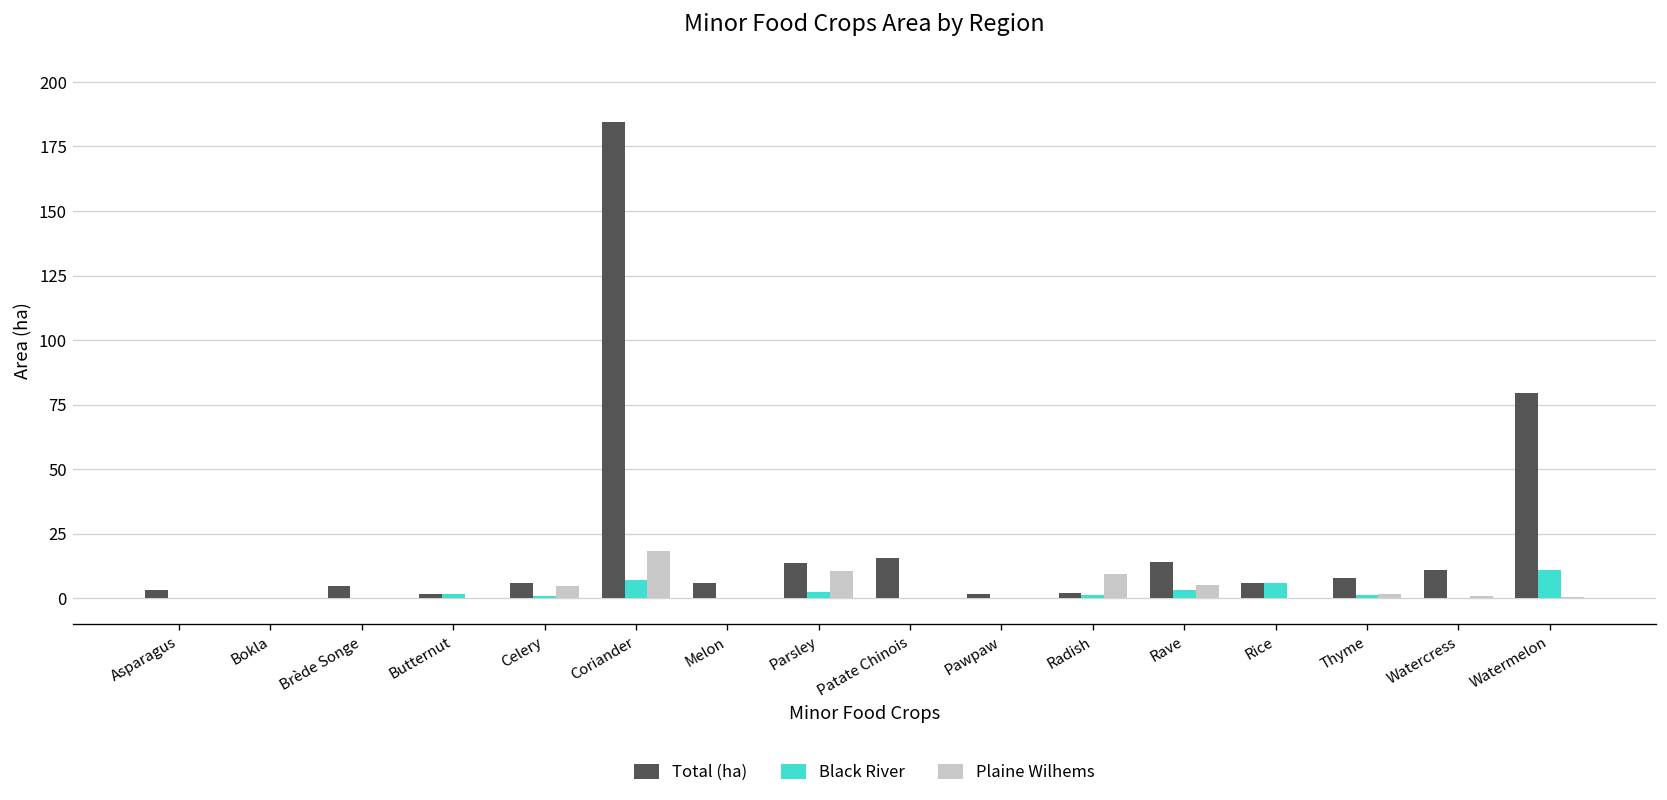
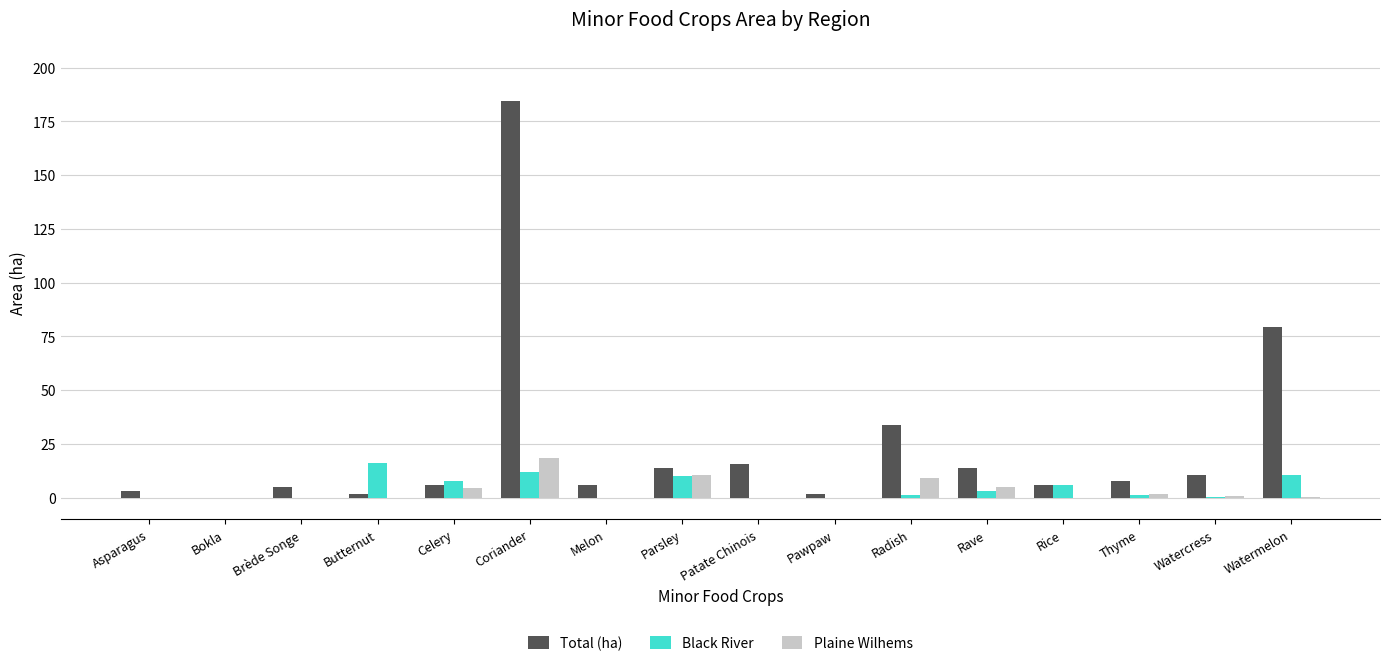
  {
    "Total (ha)": {
      "Asparagus": 3,
      "Brède Songe": 5,
      "Butternut": 2,
      "Celery": 6,
      "Coriander": 185,
      "Melon": 6,
      "Parsley": 14,
      "Patate Chinois": 16,
      "Pawpaw": 2,
-     "Radish": 2,
+     "Radish": 34,
      "Rave": 14,
      "Rice": 6,
      "Thyme": 8,
      "Watercress": 11,
      "Watermelon": 79
    },
    "Black River": {
      "Asparagus": 0,
      "Bokla": 0,
      "Brède Songe": 0,
-     "Butternut": 2,
-     "Celery": 1,
-     "Coriander": 7,
+     "Butternut": 16,
+     "Celery": 8,
+     "Coriander": 12,
      "Melon": 0,
-     "Parsley": 3,
+     "Parsley": 10,
      "Patate Chinois": 0,
      "Pawpaw": 0,
      "Rave": 3,
      "Rice": 6,
      "Thyme": 1,
      "Watermelon": 11
    },
    "Plaine Wilhems": {
      "Asparagus": 0,
      "Brède Songe": 0,
      "Butternut": 0,
      "Celery": 5,
      "Coriander": 18,
      "Melon": 0,
      "Parsley": 11,
      "Patate Chinois": 0,
      "Pawpaw": 0,
      "Radish": 9,
      "Rave": 5,
      "Rice": 0,
      "Thyme": 2
    }
  }
